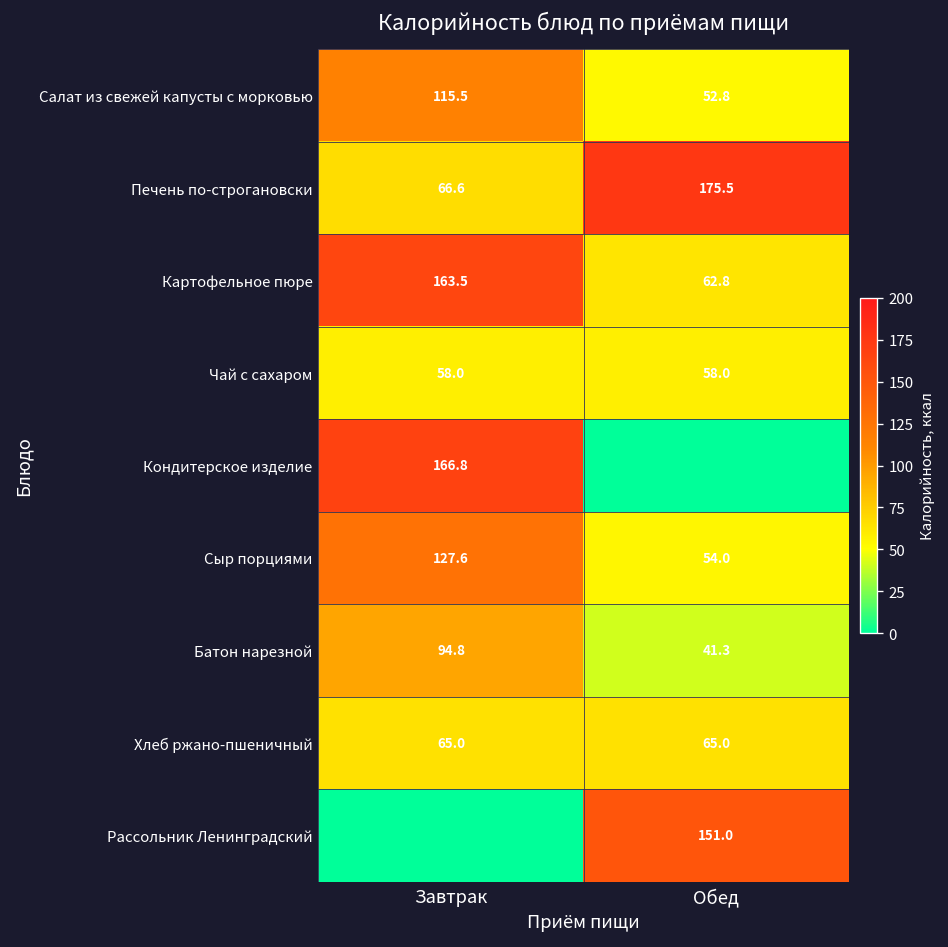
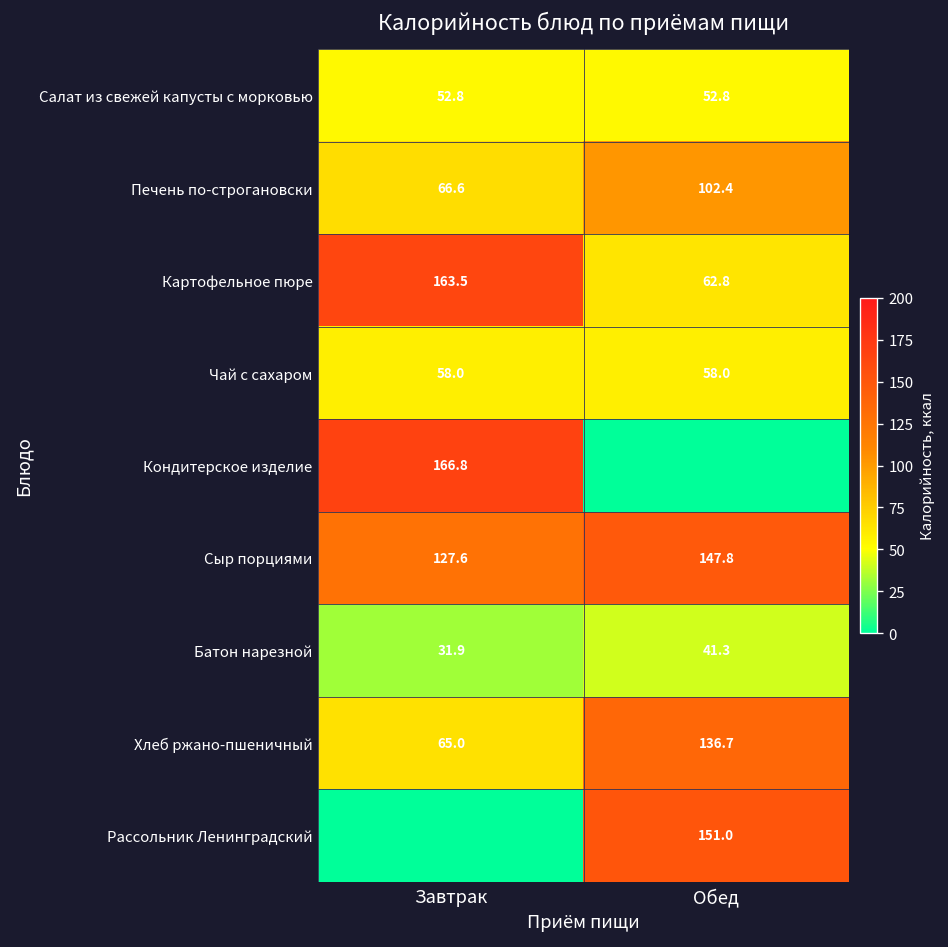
  {
    "Салат из свежей капусты с морковью": {
-     "Завтрак": 115.5,
+     "Завтрак": 52.8,
      "Обед": 52.8
    },
    "Печень по-строгановски": {
      "Завтрак": 66.6,
-     "Обед": 175.5
+     "Обед": 102.4
    },
    "Картофельное пюре": {
      "Завтрак": 163.5,
      "Обед": 62.8
    },
    "Чай с сахаром": {
      "Завтрак": 58.0,
      "Обед": 58.0
    },
    "Кондитерское изделие": {
      "Завтрак": 166.8
    },
    "Сыр порциями": {
      "Завтрак": 127.6,
-     "Обед": 54.0
+     "Обед": 147.8
    },
    "Батон нарезной": {
-     "Завтрак": 94.8,
+     "Завтрак": 31.9,
      "Обед": 41.3
    },
    "Хлеб ржано-пшеничный": {
      "Завтрак": 65.0,
-     "Обед": 65.0
+     "Обед": 136.7
    },
    "Рассольник Ленинградский": {
      "Обед": 151.0
    }
  }
